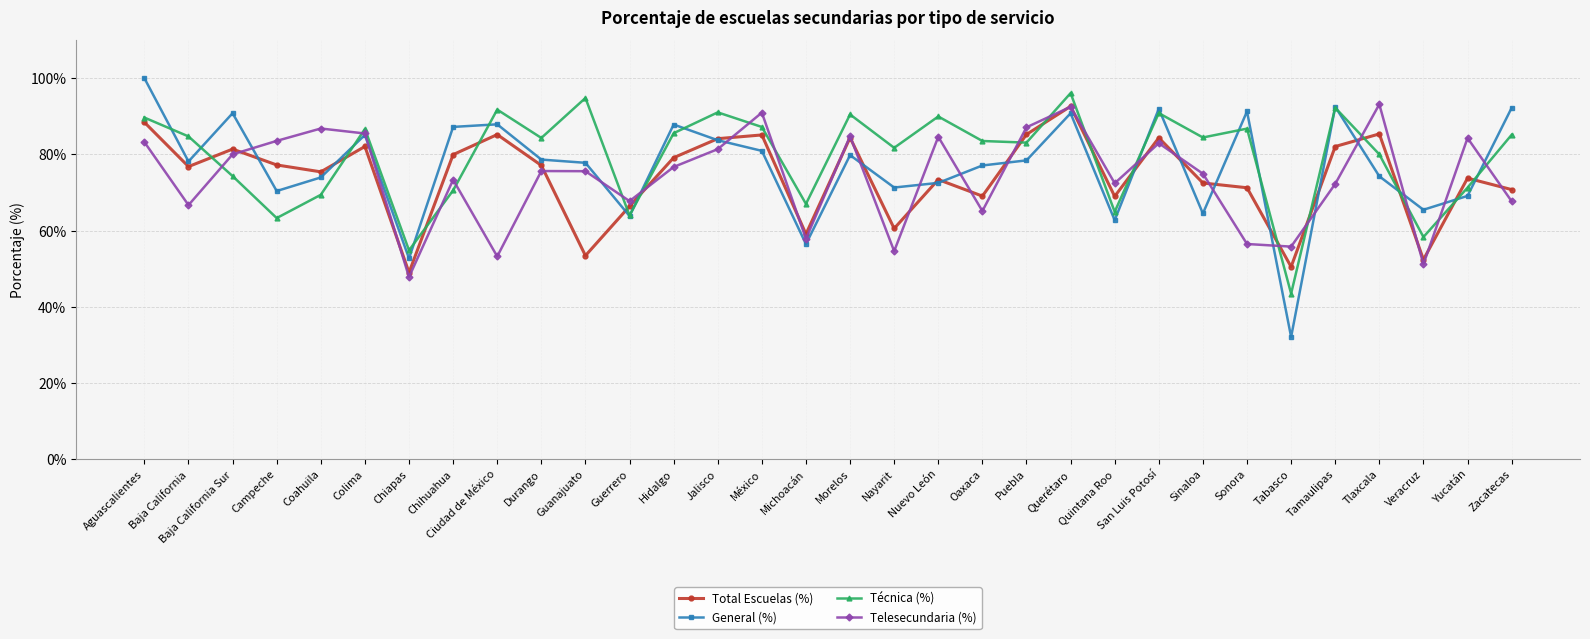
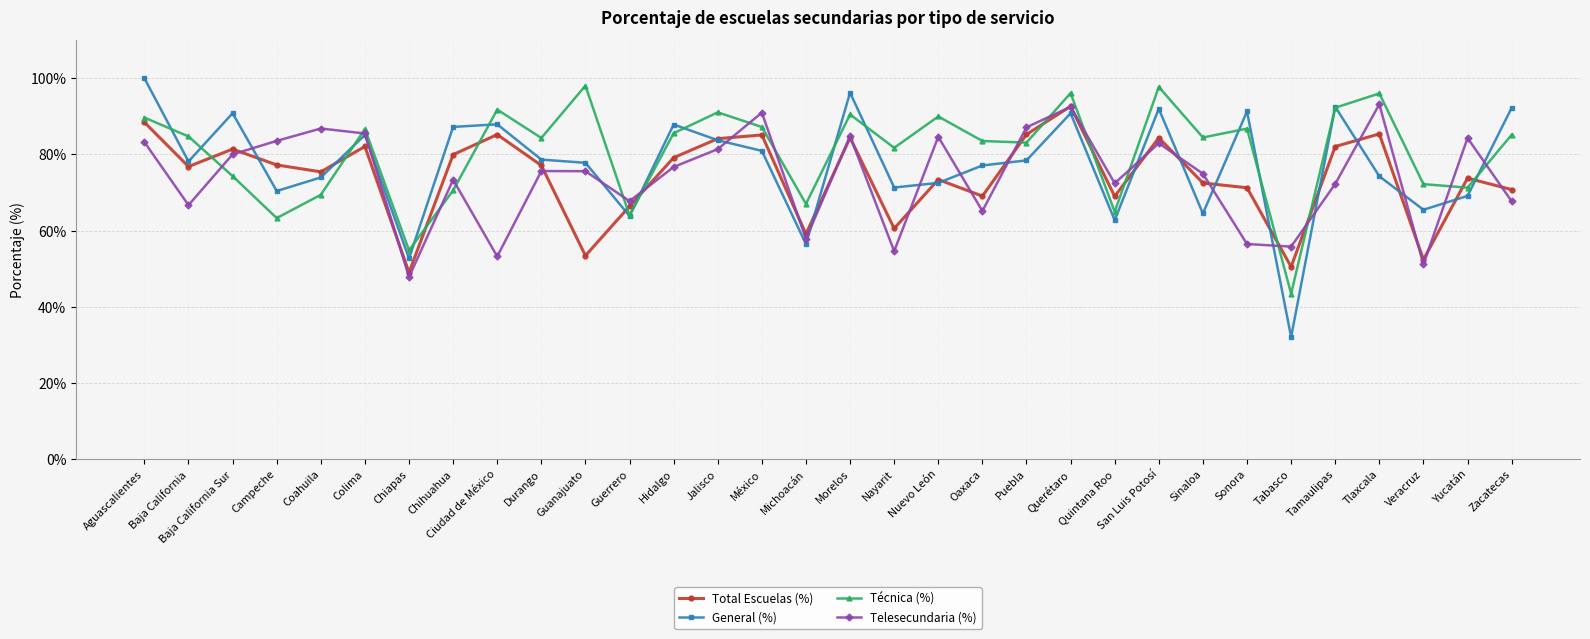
  {
    "Total Escuelas (%)": {
      "Aguascalientes": "88%",
      "Baja California": "77%",
      "Baja California Sur": "81%",
      "Campeche": "77%",
      "Coahuila": "75%",
      "Colima": "82%",
      "Chiapas": "49%",
      "Chihuahua": "80%",
      "Ciudad de México": "85%",
      "Durango": "77%",
      "Guanajuato": "53%",
      "Guerrero": "66%",
      "Hidalgo": "79%",
      "México": "85%",
      "Michoacán": "59%",
      "Nayarit": "61%",
      "Nuevo León": "73%",
      "Oaxaca": "69%",
      "Puebla": "85%",
      "Quintana Roo": "69%",
      "San Luis Potosí": "84%",
      "Sinaloa": "72%",
      "Sonora": "71%",
      "Tabasco": "50%",
      "Tamaulipas": "82%",
      "Tlaxcala": "85%",
      "Veracruz": "52%",
      "Yucatán": "74%",
      "Zacatecas": "71%"
    },
    "General (%)": {
      "Aguascalientes": "100%",
      "Baja California": "78%",
      "Baja California Sur": "91%",
      "Campeche": "70%",
      "Coahuila": "74%",
      "Chiapas": "53%",
      "Chihuahua": "87%",
      "Ciudad de México": "88%",
      "Durango": "79%",
      "Guanajuato": "78%",
      "Hidalgo": "88%",
      "México": "81%",
      "Michoacán": "56%",
-     "Morelos": "80%",
+     "Morelos": "96%",
      "Nayarit": "71%",
      "Nuevo León": "73%",
      "Oaxaca": "77%",
      "Puebla": "78%",
      "Querétaro": "91%",
      "Quintana Roo": "63%",
      "San Luis Potosí": "92%",
      "Sinaloa": "64%",
      "Sonora": "91%",
      "Tabasco": "32%",
      "Tlaxcala": "74%",
      "Veracruz": "65%",
      "Yucatán": "69%",
      "Zacatecas": "92%"
    },
    "Técnica (%)": {
      "Aguascalientes": "90%",
      "Baja California": "85%",
      "Baja California Sur": "74%",
      "Campeche": "63%",
      "Coahuila": "69%",
      "Colima": "87%",
      "Chiapas": "55%",
      "Chihuahua": "71%",
      "Ciudad de México": "92%",
      "Durango": "84%",
-     "Guanajuato": "95%",
+     "Guanajuato": "98%",
      "Hidalgo": "86%",
      "Jalisco": "91%",
      "México": "87%",
      "Michoacán": "67%",
      "Morelos": "90%",
      "Nayarit": "82%",
      "Nuevo León": "90%",
      "Oaxaca": "84%",
      "Puebla": "83%",
      "Querétaro": "96%",
      "Quintana Roo": "65%",
-     "San Luis Potosí": "91%",
+     "San Luis Potosí": "98%",
      "Sinaloa": "84%",
      "Sonora": "87%",
      "Tabasco": "43%",
-     "Tlaxcala": "80%",
-     "Veracruz": "58%",
+     "Tlaxcala": "96%",
+     "Veracruz": "72%",
      "Yucatán": "71%",
      "Zacatecas": "85%"
    },
    "Telesecundaria (%)": {
      "Aguascalientes": "83%",
      "Baja California": "67%",
      "Baja California Sur": "80%",
      "Campeche": "84%",
      "Coahuila": "87%",
      "Chiapas": "48%",
      "Chihuahua": "73%",
      "Ciudad de México": "53%",
      "Durango": "76%",
      "Guanajuato": "76%",
      "Guerrero": "68%",
      "Hidalgo": "77%",
      "Jalisco": "81%",
      "México": "91%",
      "Michoacán": "58%",
      "Nayarit": "55%",
      "Nuevo León": "85%",
      "Oaxaca": "65%",
      "Puebla": "87%",
      "Quintana Roo": "72%",
      "San Luis Potosí": "83%",
      "Sinaloa": "75%",
      "Sonora": "56%",
      "Tabasco": "56%",
      "Tamaulipas": "72%",
      "Tlaxcala": "93%",
      "Veracruz": "51%",
      "Yucatán": "84%",
      "Zacatecas": "68%"
    }
  }
